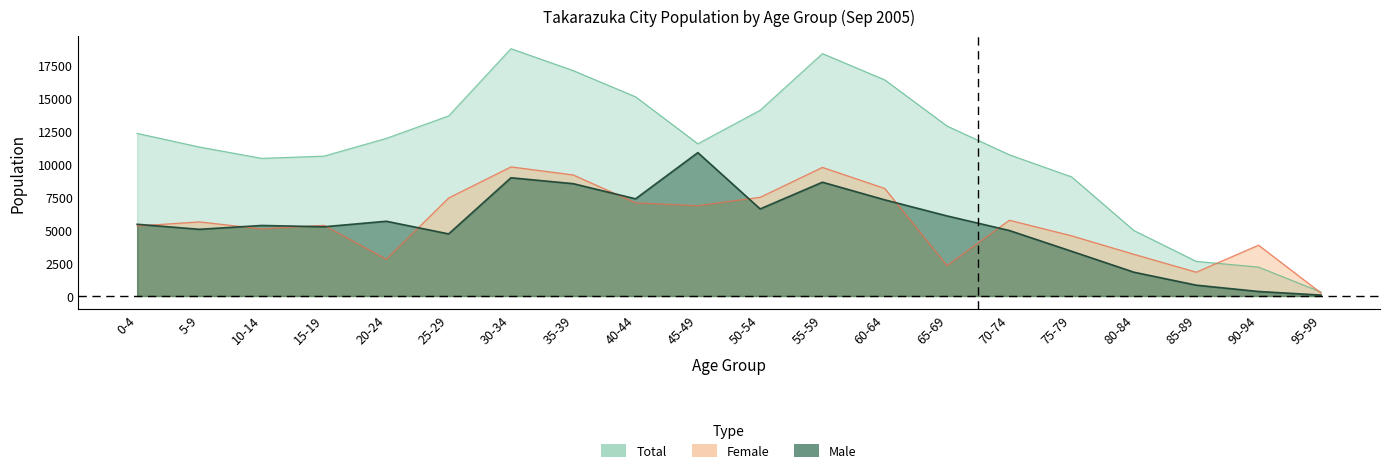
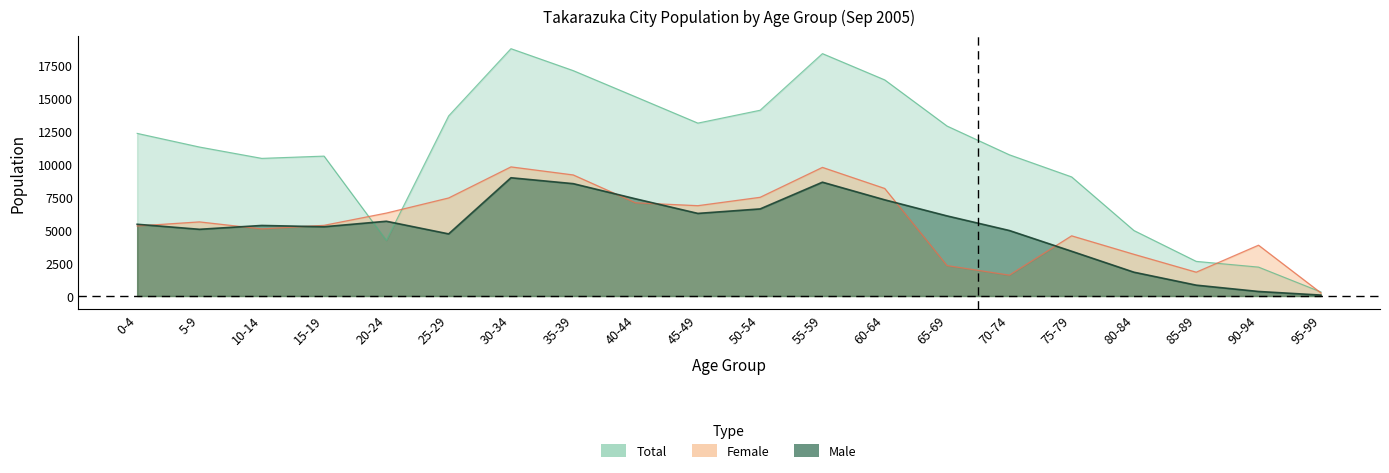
  {
    "Total": {
      "0-4": 12300,
      "5-9": 11300,
      "10-14": 10400,
      "15-19": 10600,
-     "20-24": 12000,
+     "20-24": 4200,
      "25-29": 13700,
      "30-34": 18800,
      "35-39": 17100,
      "40-44": 15100,
-     "45-49": 11600,
+     "45-49": 13100,
      "50-54": 14100,
      "55-59": 18400,
      "60-64": 16400,
      "65-69": 12900,
      "70-74": 10700,
      "75-79": 9000,
      "80-84": 5000,
      "85-89": 2600,
      "90-94": 2200
    },
    "Female": {
      "5-9": 5600,
      "10-14": 5100,
-     "20-24": 2800,
+     "20-24": 6300,
      "25-29": 7400,
      "30-34": 9800,
      "35-39": 9200,
      "40-44": 7100,
      "45-49": 6900,
      "50-54": 7500,
      "55-59": 9800,
      "60-64": 8200,
      "65-69": 2300,
-     "70-74": 5800,
+     "70-74": 1600,
      "75-79": 4600,
      "80-84": 3200,
      "85-89": 1800,
      "90-94": 3900
    },
    "Male": {
      "5-9": 5100,
      "10-14": 5400,
      "20-24": 5700,
      "25-29": 4700,
      "30-34": 9000,
      "35-39": 8500,
      "40-44": 7400,
-     "45-49": 10900,
+     "45-49": 6300,
      "50-54": 6600,
      "55-59": 8600,
      "60-64": 7300,
      "65-69": 6100,
      "70-74": 5000,
      "75-79": 3400,
      "80-84": 1800,
      "85-89": 800,
      "90-94": 300
    }
  }
